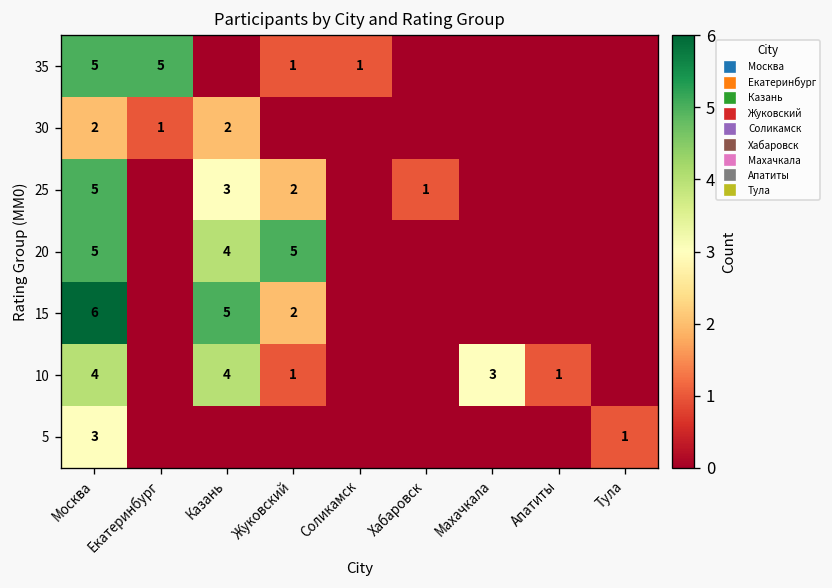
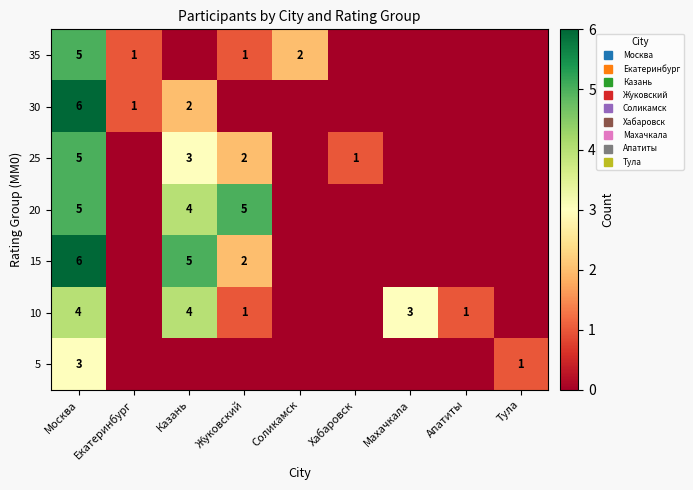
  {
    "35": {
      "Москва": 5,
-     "Екатеринбург": 5,
+     "Екатеринбург": 1,
      "Жуковский": 1,
-     "Соликамск": 1
+     "Соликамск": 2
    },
    "30": {
-     "Москва": 2,
+     "Москва": 6,
      "Екатеринбург": 1,
      "Казань": 2
    },
    "25": {
      "Москва": 5,
      "Казань": 3,
      "Жуковский": 2,
      "Хабаровск": 1
    },
    "20": {
      "Москва": 5,
      "Казань": 4,
      "Жуковский": 5
    },
    "15": {
      "Москва": 6,
      "Казань": 5,
      "Жуковский": 2
    },
    "10": {
      "Москва": 4,
      "Казань": 4,
      "Жуковский": 1,
      "Махачкала": 3,
      "Апатиты": 1
    },
    "5": {
      "Москва": 3,
      "Тула": 1
    }
  }
